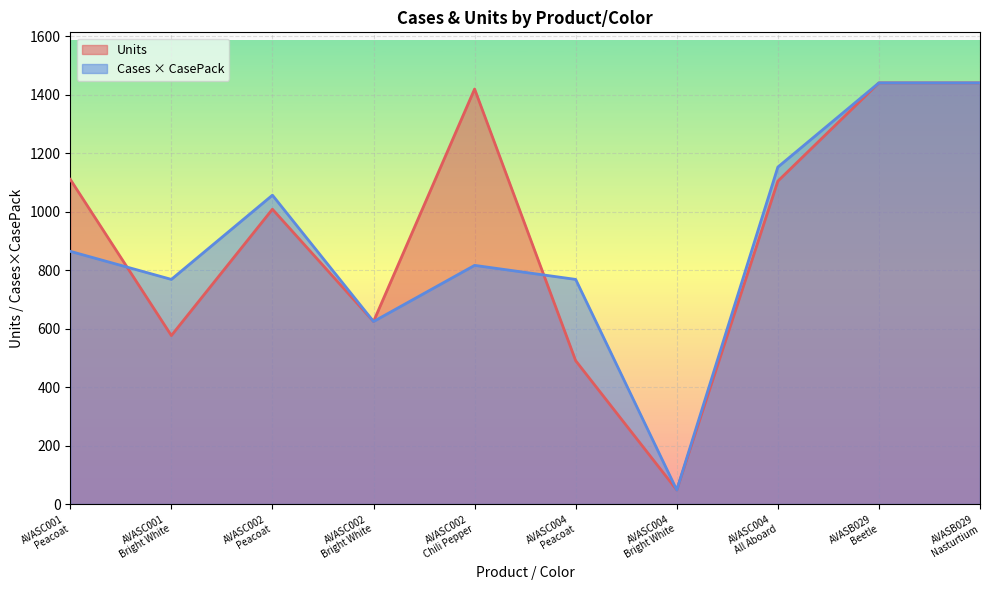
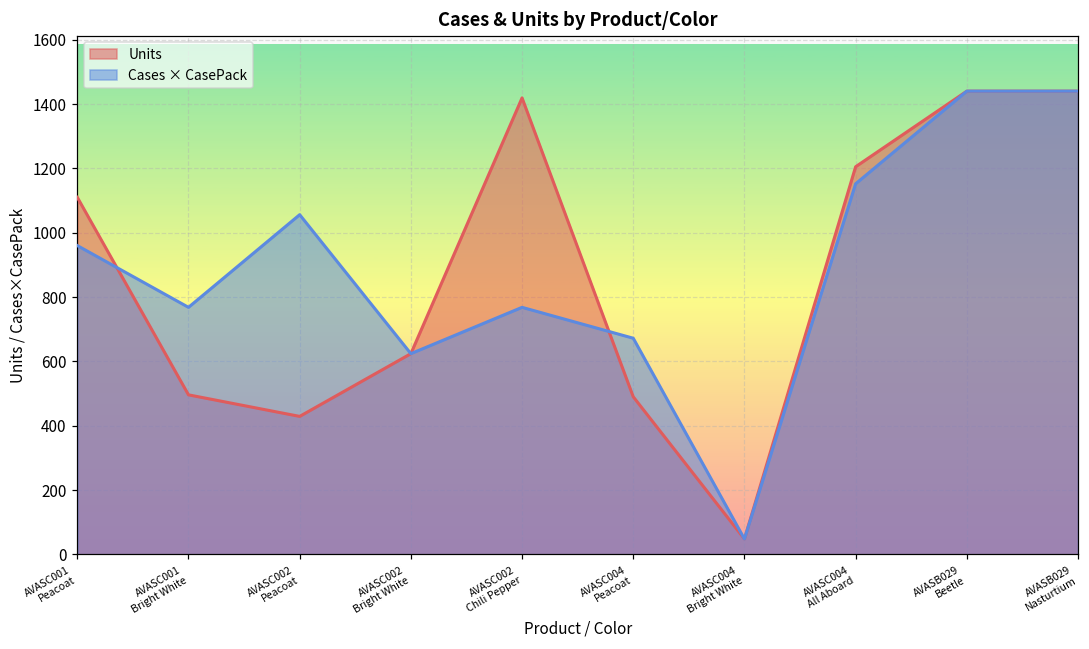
  {
    "Units": {
      "AVASC001 Peacoat": 1110,
-     "AVASC001 Bright White": 580,
-     "AVASC002 Peacoat": 1010,
+     "AVASC001 Bright White": 500,
+     "AVASC002 Peacoat": 430,
      "AVASC002 Chili Pepper": 1420,
      "AVASC004 Peacoat": 490,
-     "AVASC004 All Aboard": 1100
+     "AVASC004 All Aboard": 1210
    },
    "Cases × CasePack": {
-     "AVASC001 Peacoat": 860,
+     "AVASC001 Peacoat": 960,
      "AVASC001 Bright White": 770,
      "AVASC002 Peacoat": 1060,
-     "AVASC002 Chili Pepper": 820,
-     "AVASC004 Peacoat": 770,
+     "AVASC002 Chili Pepper": 770,
+     "AVASC004 Peacoat": 670,
      "AVASC004 All Aboard": 1150
    }
  }
